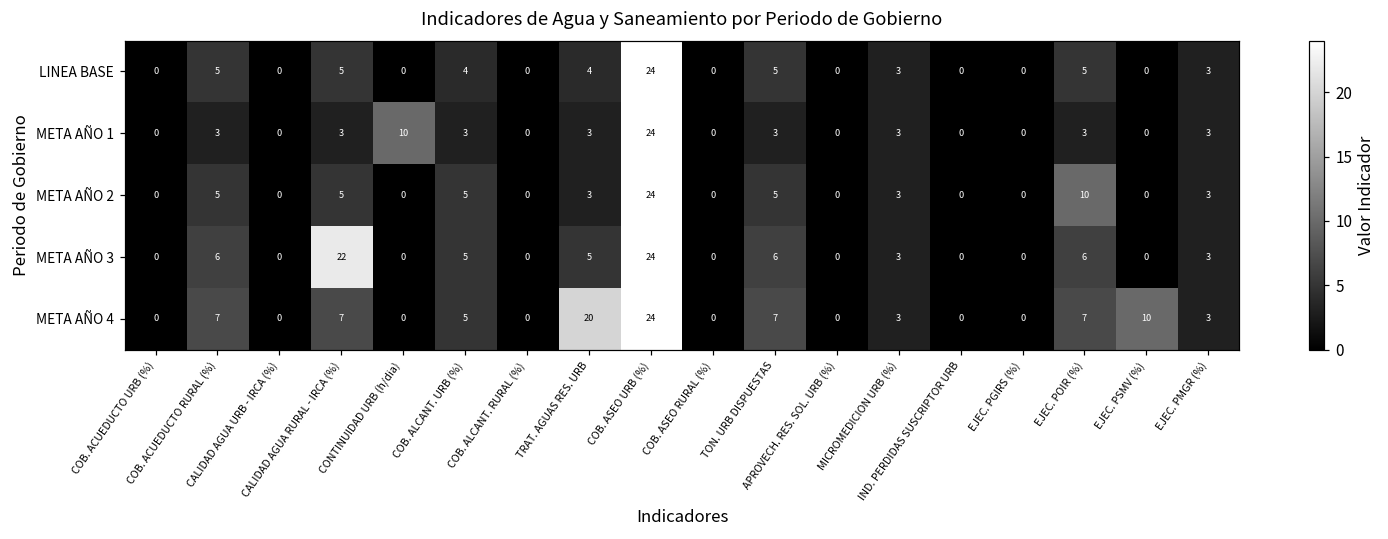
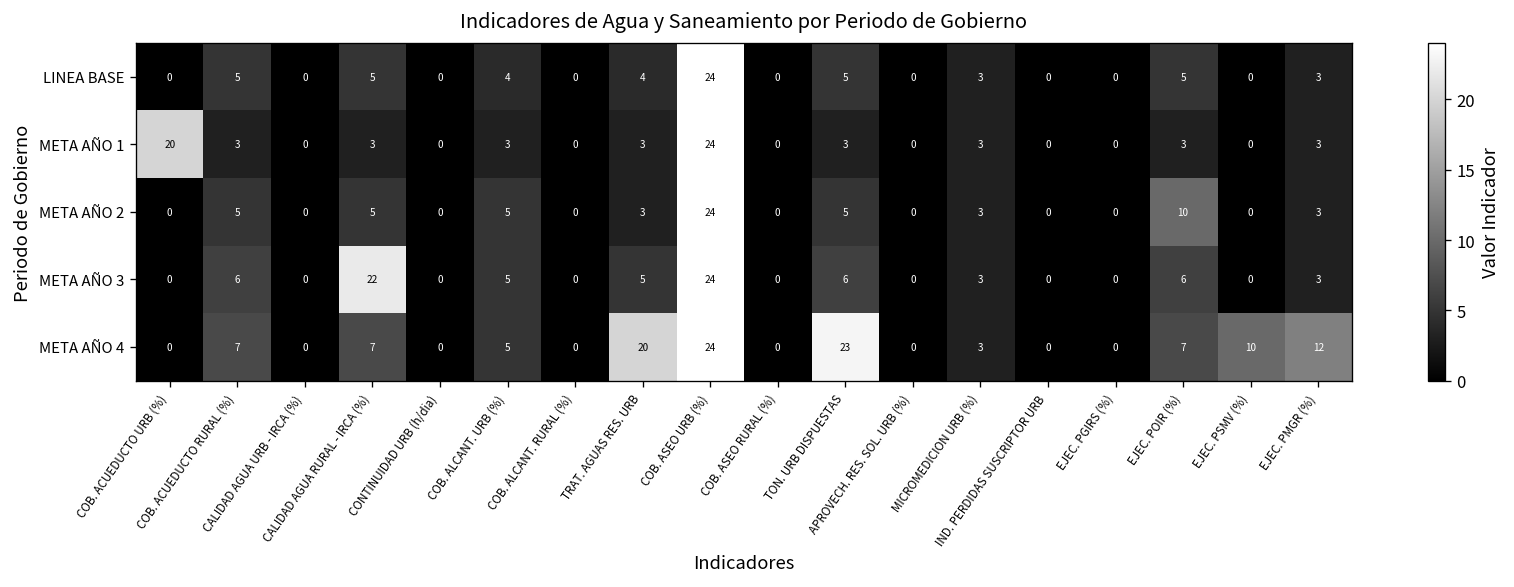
  {
    "LINEA BASE": {
      "COB. ACUEDUCTO URB (%)": 0,
      "COB. ACUEDUCTO RURAL (%)": 5,
      "CALIDAD AGUA URB - IRCA (%)": 0,
      "CALIDAD AGUA RURAL - IRCA (%)": 5,
      "CONTINUIDAD URB (h/dia)": 0,
      "COB. ALCANT. URB (%)": 4,
      "COB. ALCANT. RURAL (%)": 0,
      "TRAT. AGUAS RES. URB": 4,
      "COB. ASEO URB (%)": 24,
      "COB. ASEO RURAL (%)": 0,
      "TON. URB DISPUESTAS": 5,
      "APROVECH. RES. SOL. URB (%)": 0,
      "MICROMEDICION URB (%)": 3,
      "IND. PERDIDAS SUSCRIPTOR URB": 0,
      "EJEC. PGIRS (%)": 0,
      "EJEC. POIR (%)": 5,
      "EJEC. PSMV (%)": 0,
      "EJEC. PMGR (%)": 3
    },
    "META AÑO 1": {
-     "COB. ACUEDUCTO URB (%)": 0,
+     "COB. ACUEDUCTO URB (%)": 20,
      "COB. ACUEDUCTO RURAL (%)": 3,
      "CALIDAD AGUA URB - IRCA (%)": 0,
      "CALIDAD AGUA RURAL - IRCA (%)": 3,
-     "CONTINUIDAD URB (h/dia)": 10,
+     "CONTINUIDAD URB (h/dia)": 0,
      "COB. ALCANT. URB (%)": 3,
      "COB. ALCANT. RURAL (%)": 0,
      "TRAT. AGUAS RES. URB": 3,
      "COB. ASEO URB (%)": 24,
      "COB. ASEO RURAL (%)": 0,
      "TON. URB DISPUESTAS": 3,
      "APROVECH. RES. SOL. URB (%)": 0,
      "MICROMEDICION URB (%)": 3,
      "IND. PERDIDAS SUSCRIPTOR URB": 0,
      "EJEC. PGIRS (%)": 0,
      "EJEC. POIR (%)": 3,
      "EJEC. PSMV (%)": 0,
      "EJEC. PMGR (%)": 3
    },
    "META AÑO 2": {
      "COB. ACUEDUCTO URB (%)": 0,
      "COB. ACUEDUCTO RURAL (%)": 5,
      "CALIDAD AGUA URB - IRCA (%)": 0,
      "CALIDAD AGUA RURAL - IRCA (%)": 5,
      "CONTINUIDAD URB (h/dia)": 0,
      "COB. ALCANT. URB (%)": 5,
      "COB. ALCANT. RURAL (%)": 0,
      "TRAT. AGUAS RES. URB": 3,
      "COB. ASEO URB (%)": 24,
      "COB. ASEO RURAL (%)": 0,
      "TON. URB DISPUESTAS": 5,
      "APROVECH. RES. SOL. URB (%)": 0,
      "MICROMEDICION URB (%)": 3,
      "IND. PERDIDAS SUSCRIPTOR URB": 0,
      "EJEC. PGIRS (%)": 0,
      "EJEC. POIR (%)": 10,
      "EJEC. PSMV (%)": 0,
      "EJEC. PMGR (%)": 3
    },
    "META AÑO 3": {
      "COB. ACUEDUCTO URB (%)": 0,
      "COB. ACUEDUCTO RURAL (%)": 6,
      "CALIDAD AGUA URB - IRCA (%)": 0,
      "CALIDAD AGUA RURAL - IRCA (%)": 22,
      "CONTINUIDAD URB (h/dia)": 0,
      "COB. ALCANT. URB (%)": 5,
      "COB. ALCANT. RURAL (%)": 0,
      "TRAT. AGUAS RES. URB": 5,
      "COB. ASEO URB (%)": 24,
      "COB. ASEO RURAL (%)": 0,
      "TON. URB DISPUESTAS": 6,
      "APROVECH. RES. SOL. URB (%)": 0,
      "MICROMEDICION URB (%)": 3,
      "IND. PERDIDAS SUSCRIPTOR URB": 0,
      "EJEC. PGIRS (%)": 0,
      "EJEC. POIR (%)": 6,
      "EJEC. PSMV (%)": 0,
      "EJEC. PMGR (%)": 3
    },
    "META AÑO 4": {
      "COB. ACUEDUCTO URB (%)": 0,
      "COB. ACUEDUCTO RURAL (%)": 7,
      "CALIDAD AGUA URB - IRCA (%)": 0,
      "CALIDAD AGUA RURAL - IRCA (%)": 7,
      "CONTINUIDAD URB (h/dia)": 0,
      "COB. ALCANT. URB (%)": 5,
      "COB. ALCANT. RURAL (%)": 0,
      "TRAT. AGUAS RES. URB": 20,
      "COB. ASEO URB (%)": 24,
      "COB. ASEO RURAL (%)": 0,
-     "TON. URB DISPUESTAS": 7,
+     "TON. URB DISPUESTAS": 23,
      "APROVECH. RES. SOL. URB (%)": 0,
      "MICROMEDICION URB (%)": 3,
      "IND. PERDIDAS SUSCRIPTOR URB": 0,
      "EJEC. PGIRS (%)": 0,
      "EJEC. POIR (%)": 7,
      "EJEC. PSMV (%)": 10,
-     "EJEC. PMGR (%)": 3
+     "EJEC. PMGR (%)": 12
    }
  }
